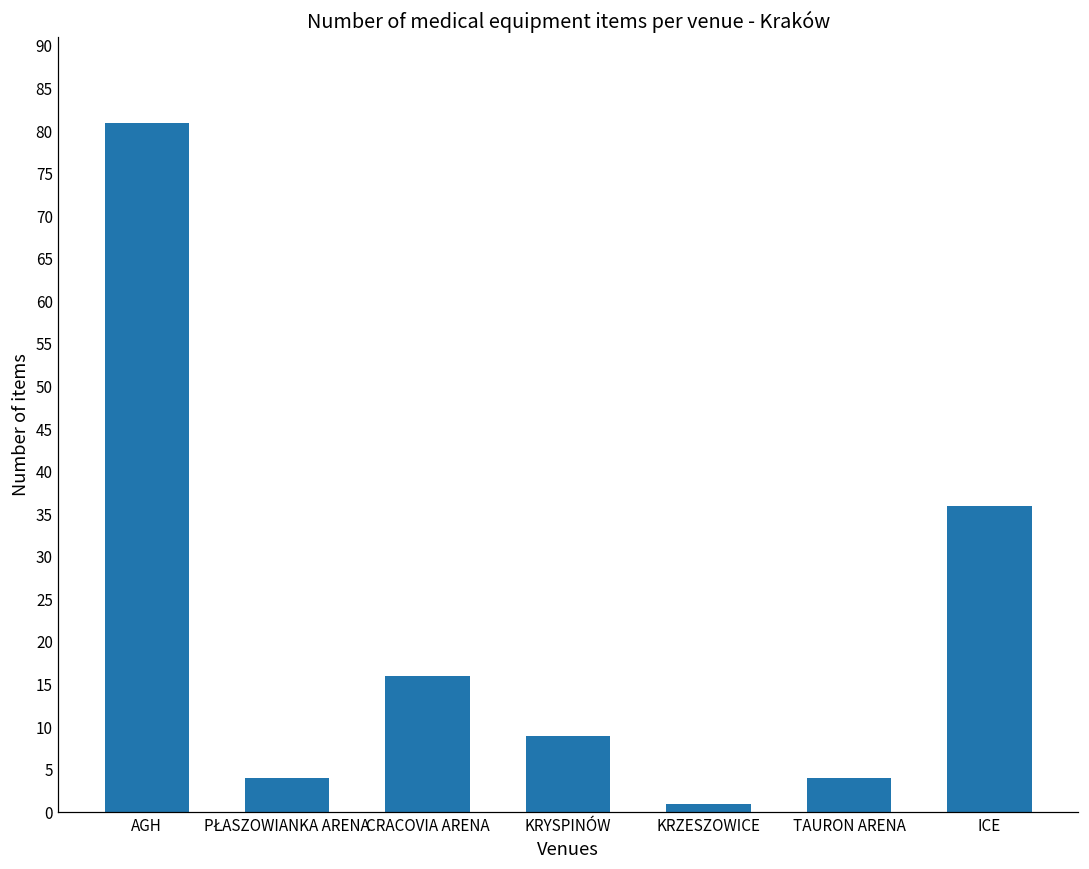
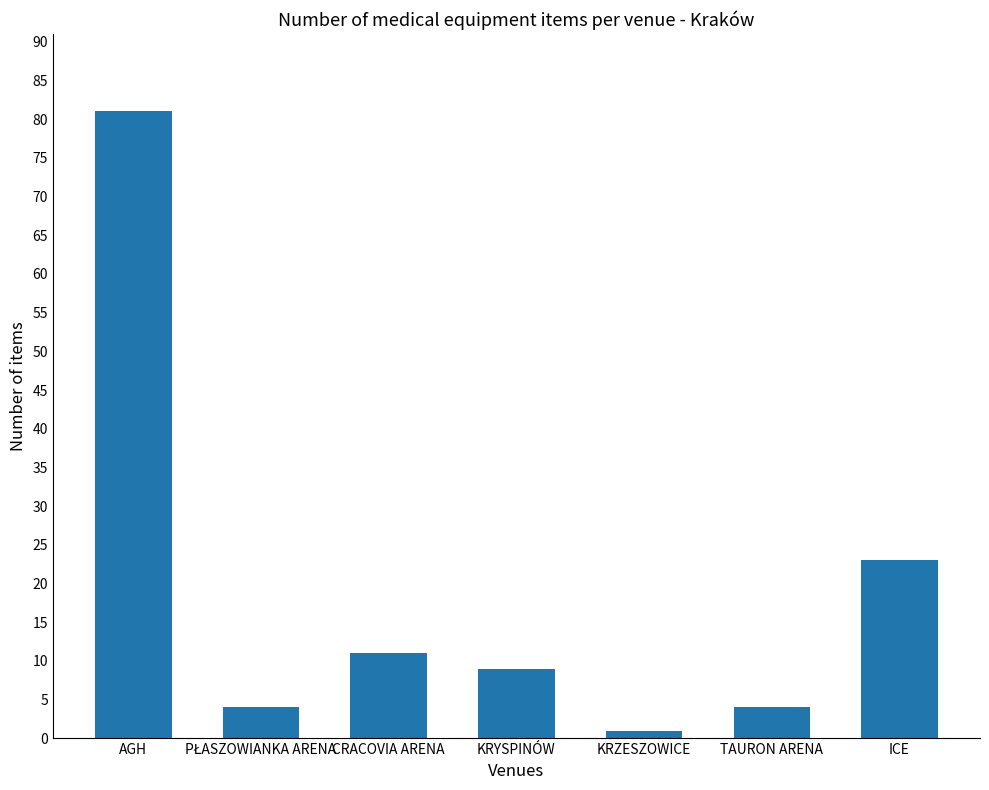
  {
    "AGH": 81,
    "PŁASZOWIANKA ARENA": 4,
-   "CRACOVIA ARENA": 16,
+   "CRACOVIA ARENA": 11,
    "KRYSPINÓW": 9,
    "KRZESZOWICE": 1,
    "TAURON ARENA": 4,
-   "ICE": 36
+   "ICE": 23
  }
